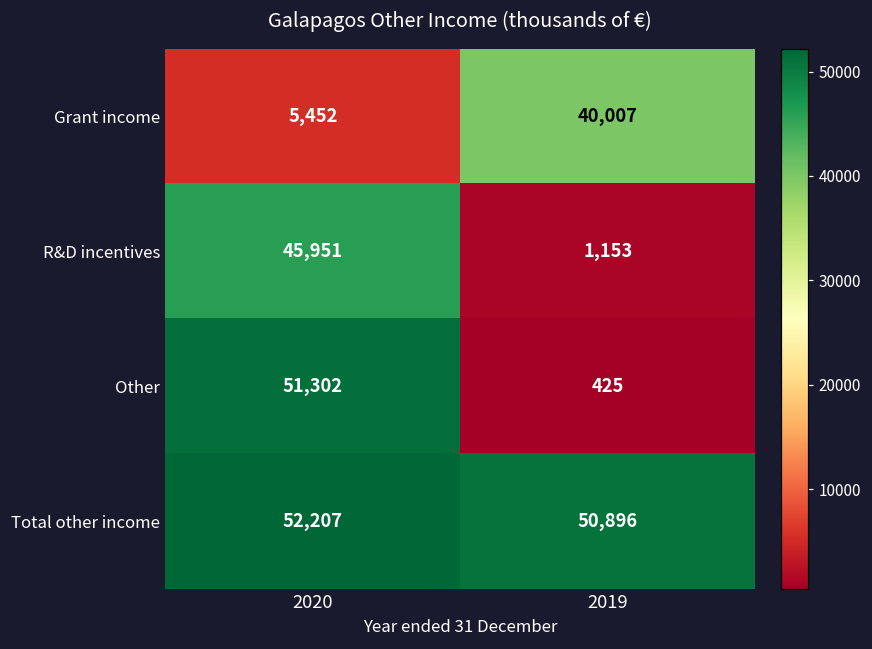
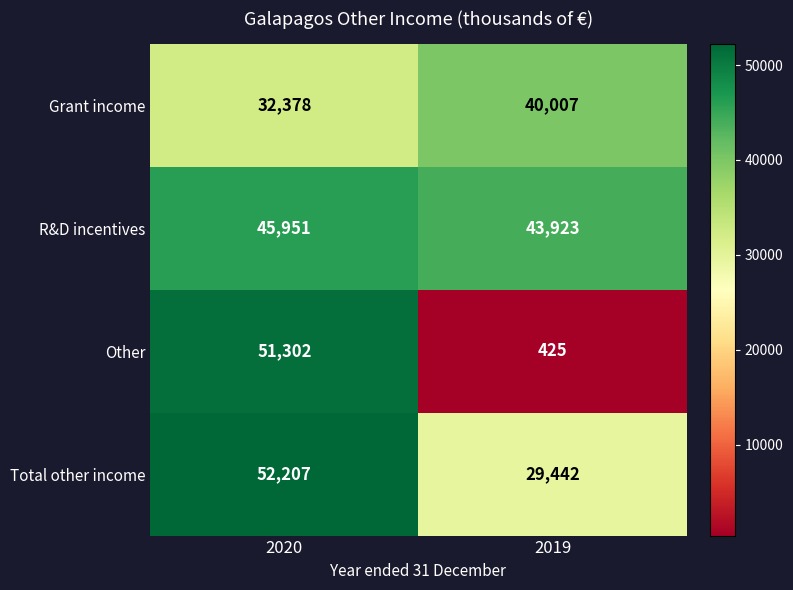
  {
    "Grant income": {
-     "2020": "5,452",
+     "2020": "32,378",
      "2019": "40,007"
    },
    "R&D incentives": {
      "2020": "45,951",
-     "2019": "1,153"
+     "2019": "43,923"
    },
    "Other": {
      "2020": "51,302",
      "2019": "425"
    },
    "Total other income": {
      "2020": "52,207",
-     "2019": "50,896"
+     "2019": "29,442"
    }
  }
